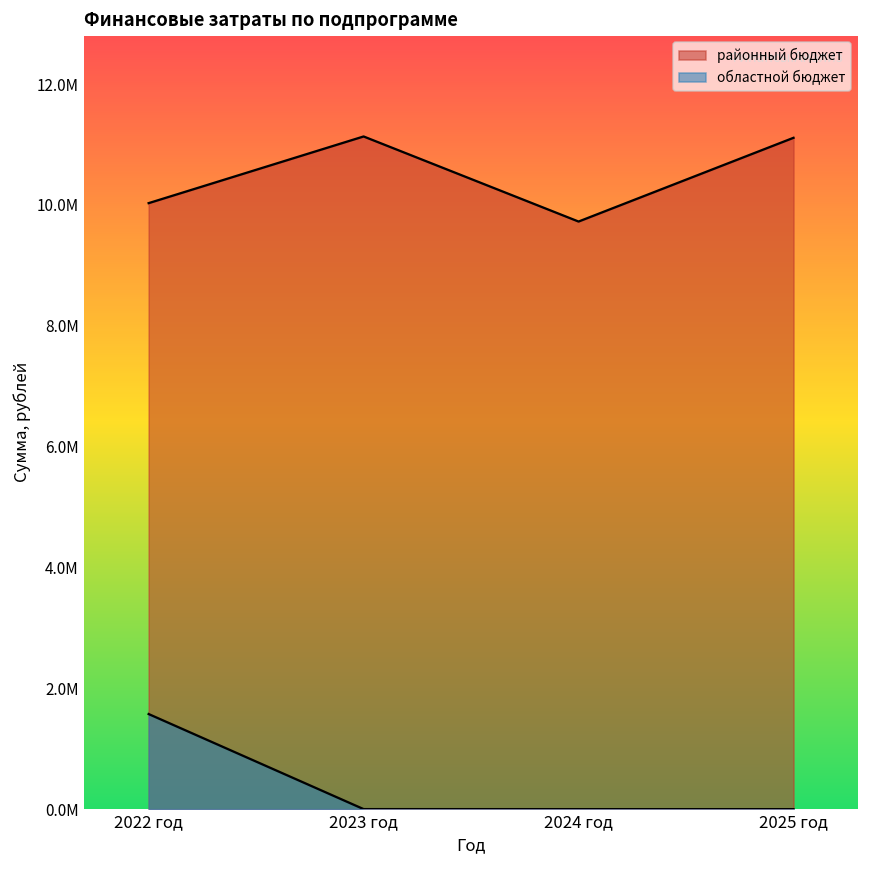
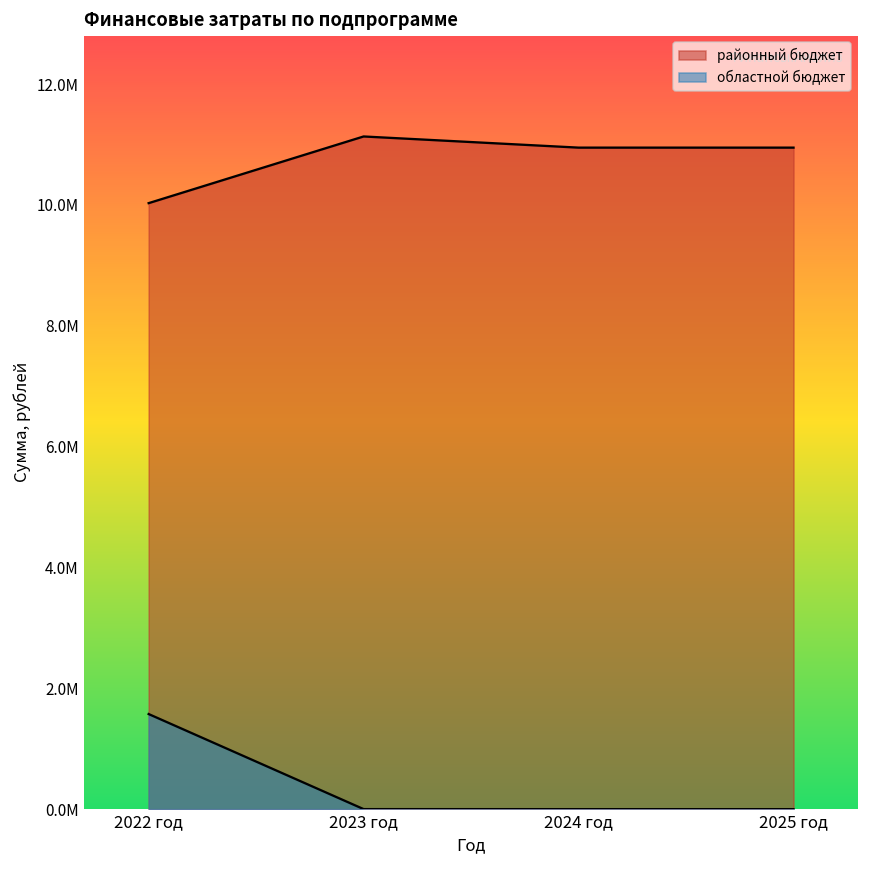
  {
    "районный бюджет": {
      "2022 год": 10000000,
      "2023 год": 11100000,
-     "2024 год": 9700000,
-     "2025 год": 11100000
+     "2024 год": 10900000,
+     "2025 год": 10900000
    },
    "областной бюджет": {
      "2022 год": 1600000,
      "2023 год": 0,
      "2024 год": 0,
      "2025 год": 0
    }
  }
